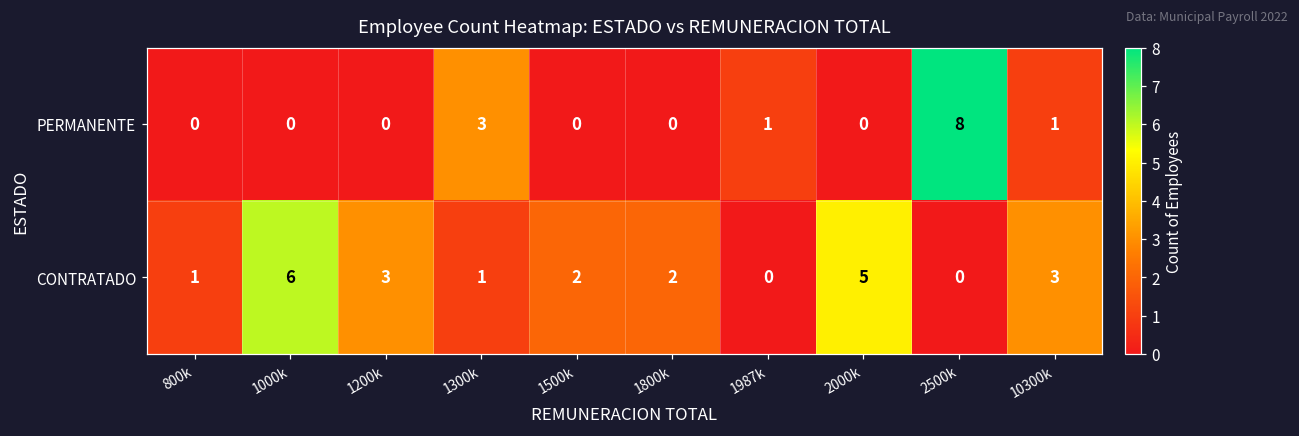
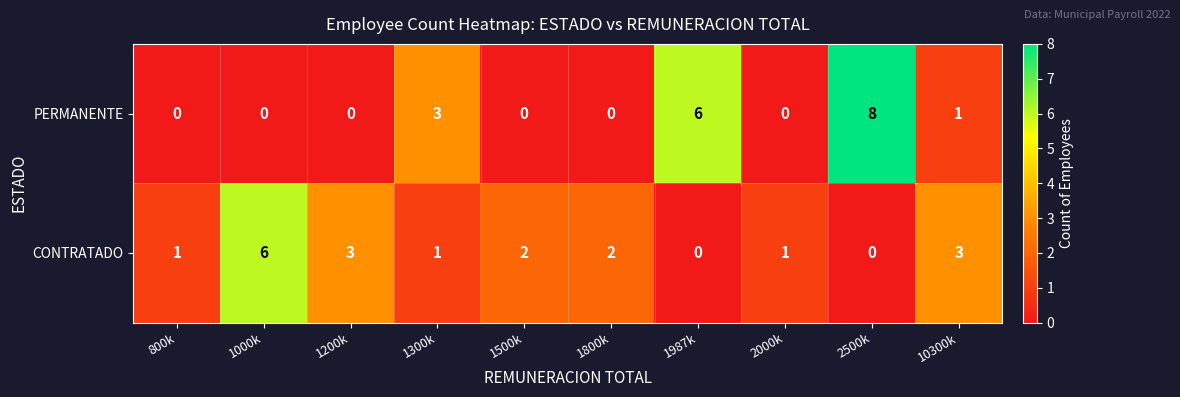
  {
    "PERMANENTE": {
      "800k": 0,
      "1000k": 0,
      "1200k": 0,
      "1300k": 3,
      "1500k": 0,
      "1800k": 0,
-     "1987k": 1,
+     "1987k": 6,
      "2000k": 0,
      "2500k": 8,
      "10300k": 1
    },
    "CONTRATADO": {
      "800k": 1,
      "1000k": 6,
      "1200k": 3,
      "1300k": 1,
      "1500k": 2,
      "1800k": 2,
      "1987k": 0,
-     "2000k": 5,
+     "2000k": 1,
      "2500k": 0,
      "10300k": 3
    }
  }
